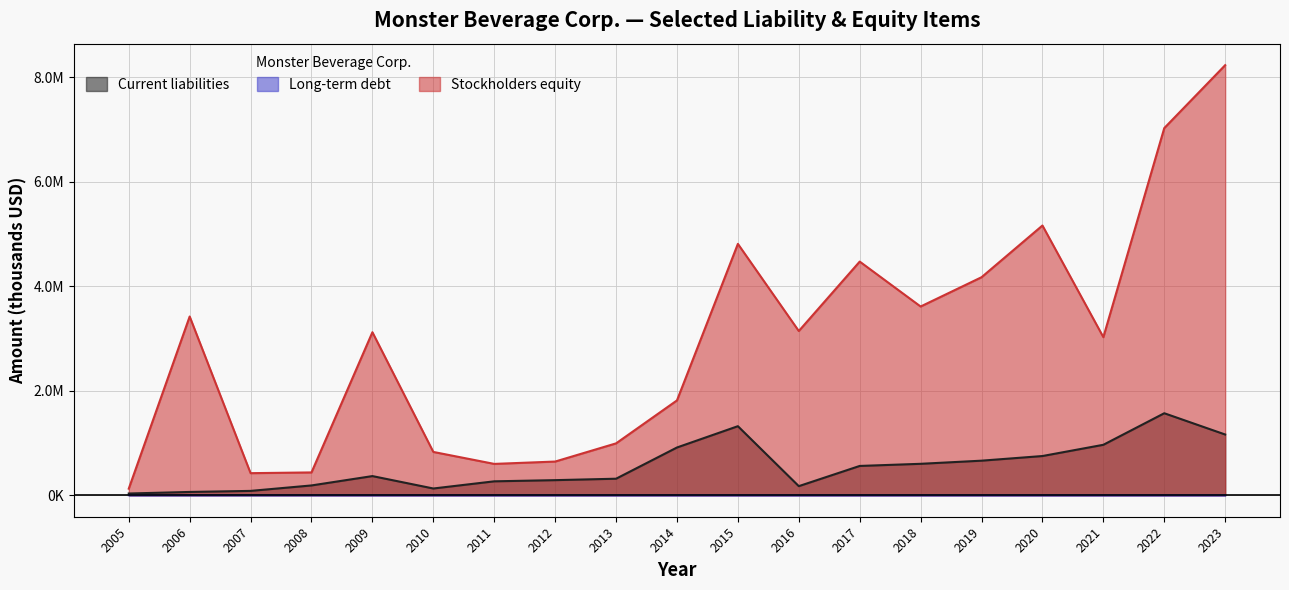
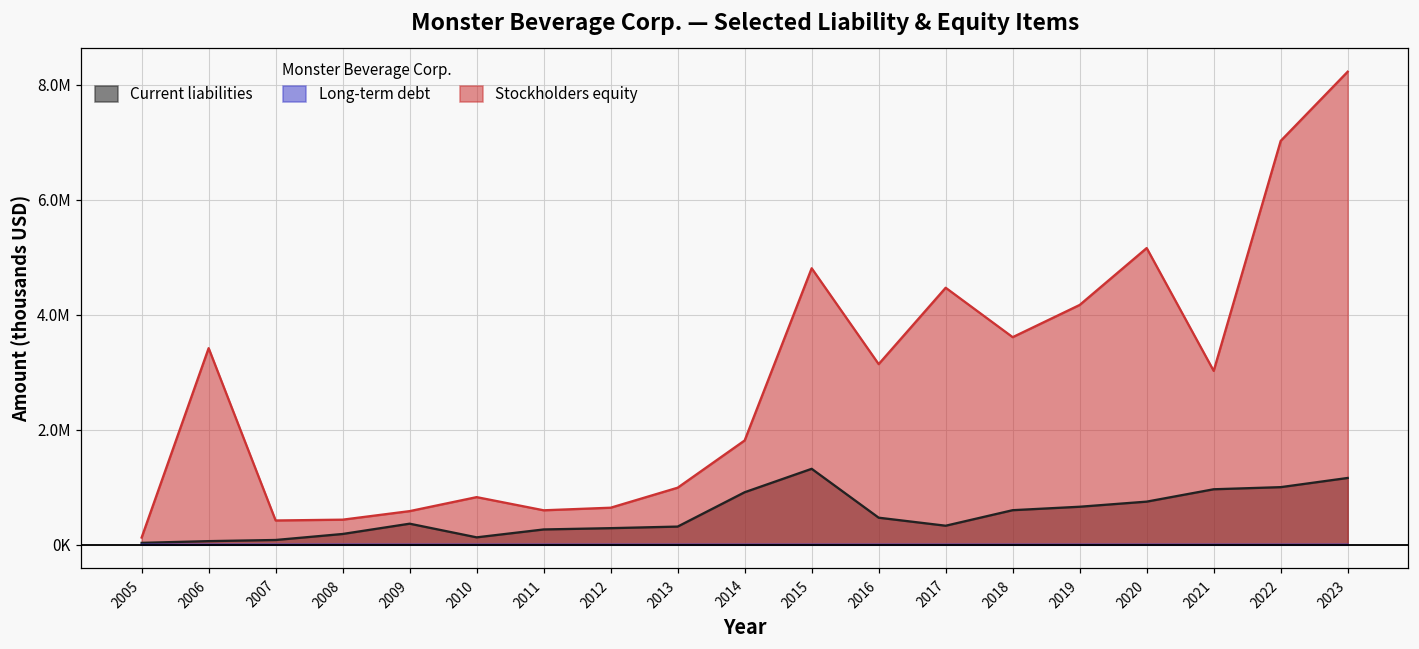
  {
    "Current liabilities": {
      "2006": 100000,
      "2007": 100000,
      "2008": 200000,
      "2009": 400000,
      "2010": 100000,
      "2011": 300000,
      "2012": 300000,
      "2013": 300000,
      "2014": 900000,
      "2015": 1300000,
-     "2016": 200000,
-     "2017": 600000,
+     "2016": 500000,
+     "2017": 300000,
      "2018": 600000,
      "2019": 700000,
      "2020": 700000,
      "2021": 1000000,
-     "2022": 1600000,
+     "2022": 1000000,
      "2023": 1200000
    },
    "Long-term debt": {
      "2006": 0,
      "2007": 0,
      "2008": 0,
      "2009": 0,
      "2010": 0,
      "2011": 0,
      "2012": 0,
      "2013": 0,
      "2014": 0,
      "2015": 0,
      "2016": 0,
      "2017": 0,
      "2018": 0,
      "2019": 0,
      "2020": 0,
      "2021": 0,
      "2022": 0,
      "2023": 0
    },
    "Stockholders equity": {
      "2005": 100000,
      "2006": 3400000,
      "2007": 400000,
      "2008": 400000,
-     "2009": 3100000,
+     "2009": 600000,
      "2010": 800000,
      "2011": 600000,
      "2012": 600000,
      "2013": 1000000,
      "2014": 1800000,
      "2015": 4800000,
      "2016": 3100000,
      "2017": 4500000,
      "2018": 3600000,
      "2019": 4200000,
      "2020": 5200000,
      "2021": 3000000,
      "2022": 7000000,
      "2023": 8200000
    }
  }
